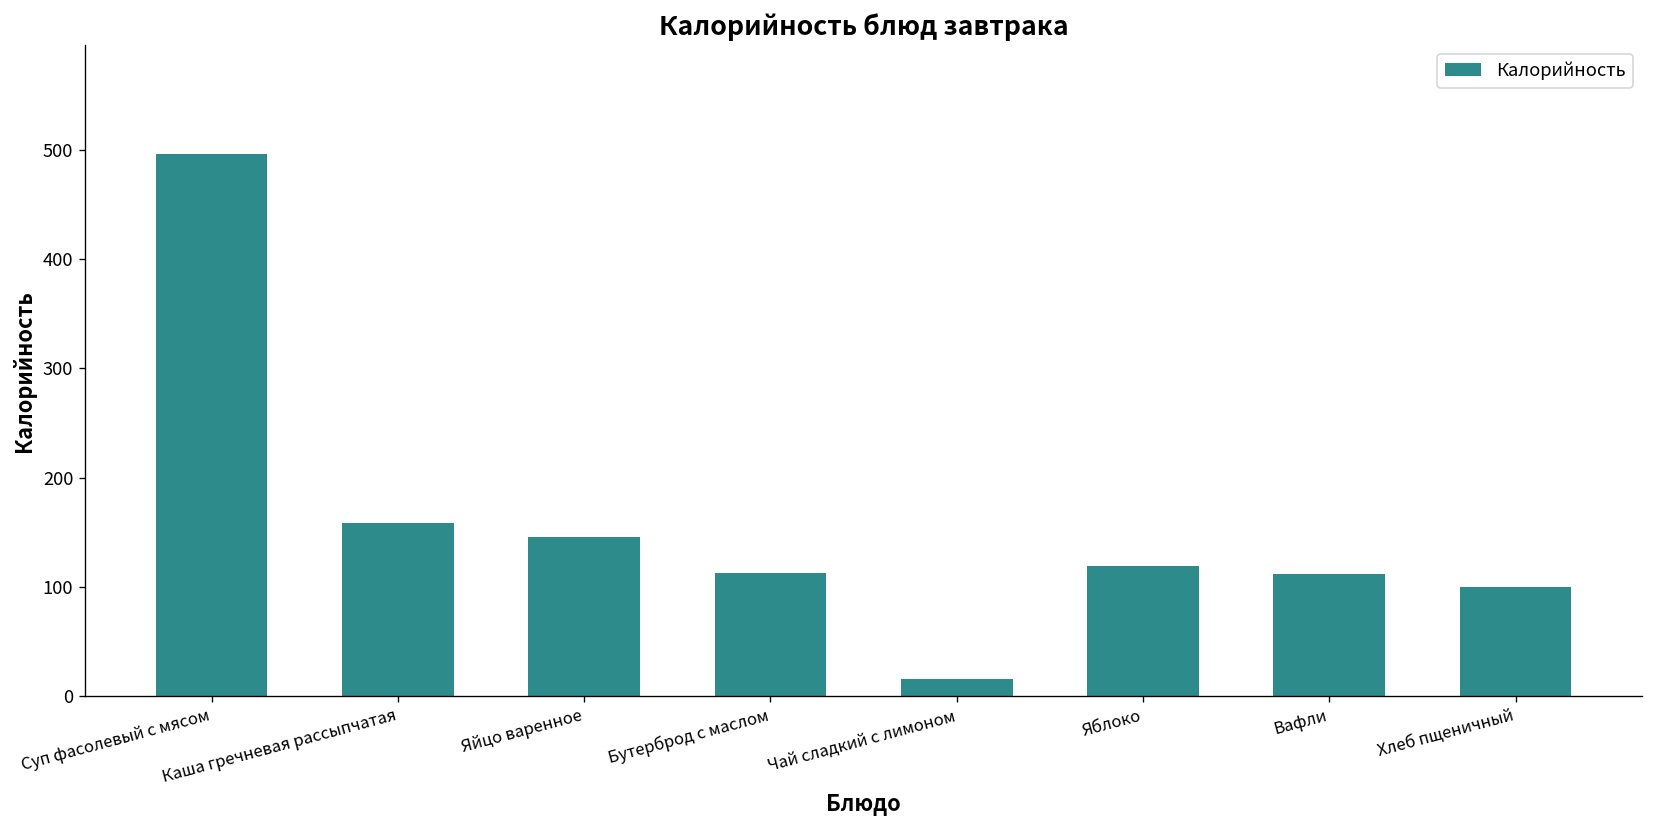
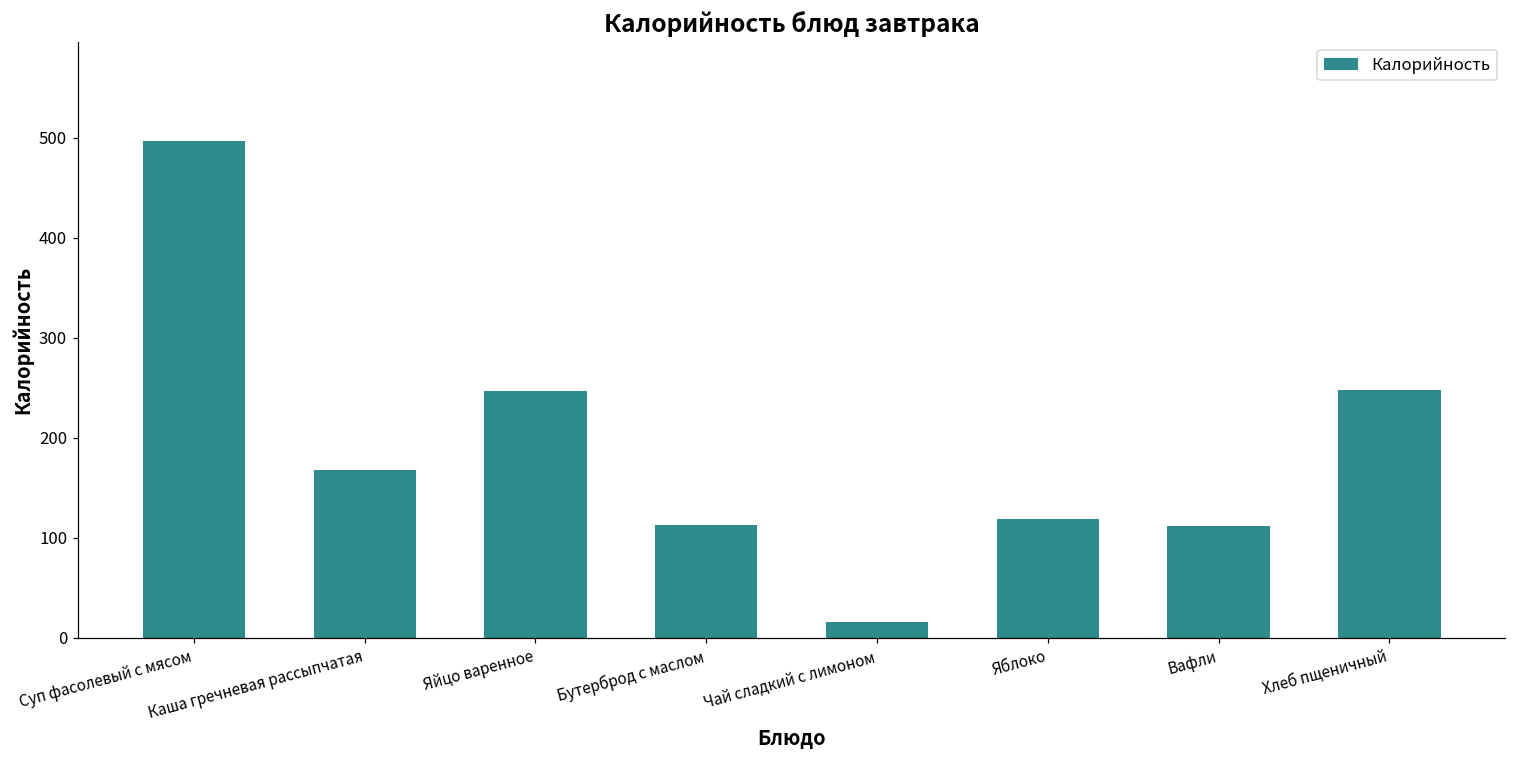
  {
    "Суп фасолевый с мясом": 500,
-   "Каша гречневая рассыпчатая": 160,
-   "Яйцо варенное": 150,
+   "Каша гречневая рассыпчатая": 170,
+   "Яйцо варенное": 250,
    "Бутерброд с маслом": 110,
    "Чай сладкий с лимоном": 20,
    "Яблоко": 120,
    "Вафли": 110,
-   "Хлеб пщеничный": 100
+   "Хлеб пщеничный": 250
  }
